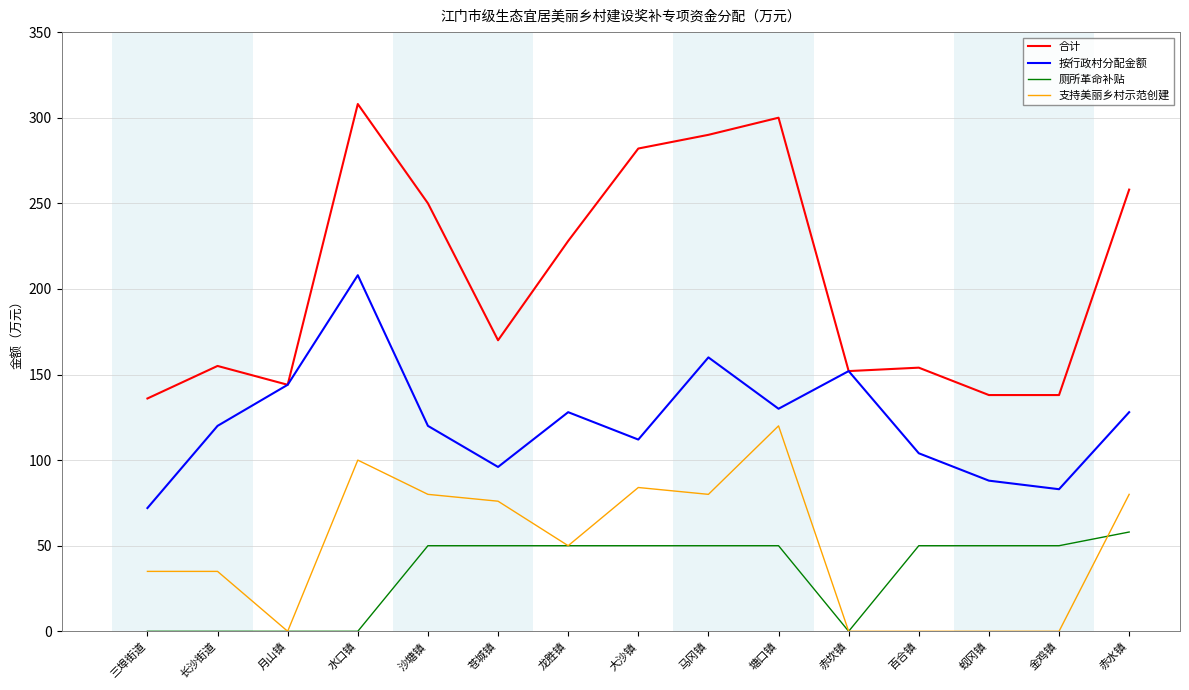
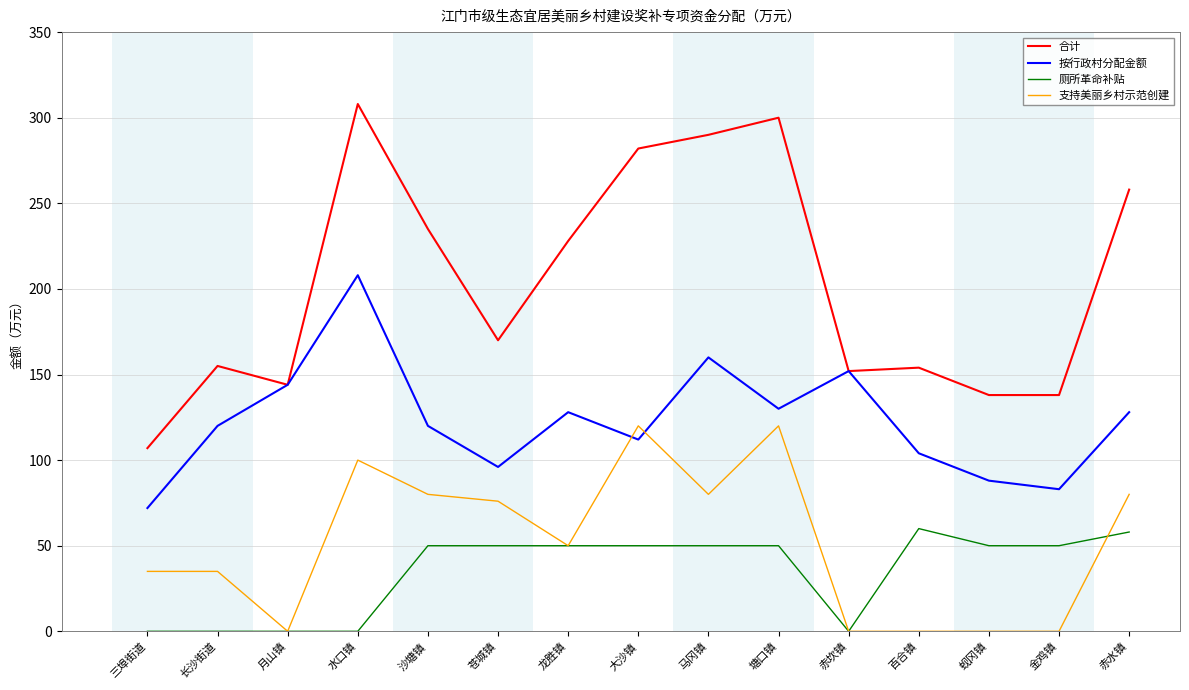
  {
    "合计": {
-     "三埠街道": 136,
+     "三埠街道": 107,
      "长沙街道": 155,
      "水口镇": 308,
-     "沙塘镇": 250,
+     "沙塘镇": 235,
      "苍城镇": 170,
      "龙胜镇": 228,
      "大沙镇": 282,
      "马冈镇": 290,
      "塘口镇": 300,
      "百合镇": 154,
      "蚬冈镇": 138,
      "金鸡镇": 138,
      "赤水镇": 258
    },
    "按行政村分配金额": {
      "三埠街道": 72,
      "长沙街道": 120,
      "水口镇": 208,
      "沙塘镇": 120,
      "苍城镇": 96,
      "龙胜镇": 128,
      "大沙镇": 112,
      "马冈镇": 160,
      "塘口镇": 130,
      "百合镇": 104,
      "蚬冈镇": 88,
      "金鸡镇": 83,
      "赤水镇": 128
    },
    "厕所革命补贴": {
      "三埠街道": 0,
      "长沙街道": 0,
      "水口镇": 0,
      "沙塘镇": 50,
      "苍城镇": 50,
      "大沙镇": 50,
      "马冈镇": 50,
      "塘口镇": 50,
-     "百合镇": 50,
+     "百合镇": 60,
      "蚬冈镇": 50,
      "金鸡镇": 50,
      "赤水镇": 58
    },
    "支持美丽乡村示范创建": {
      "三埠街道": 35,
      "长沙街道": 35,
      "水口镇": 100,
      "沙塘镇": 80,
      "苍城镇": 76,
-     "大沙镇": 84,
+     "大沙镇": 120,
      "马冈镇": 80,
      "塘口镇": 120,
      "百合镇": 0,
      "蚬冈镇": 0,
      "金鸡镇": 0,
      "赤水镇": 80
    }
  }
